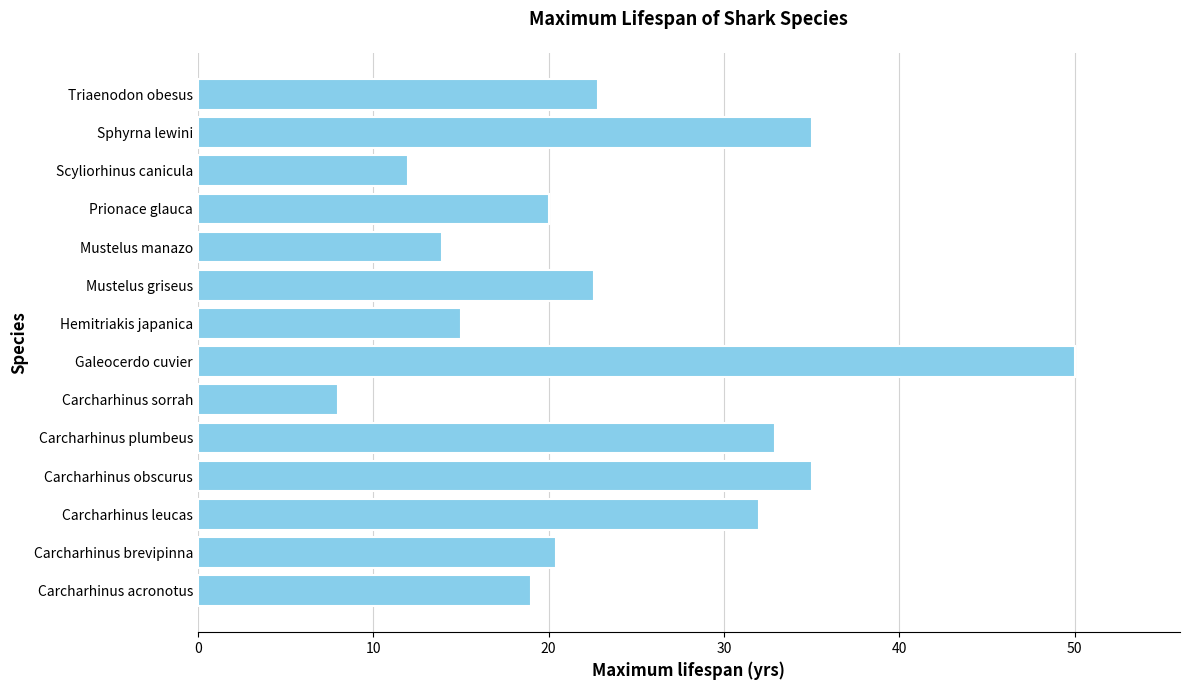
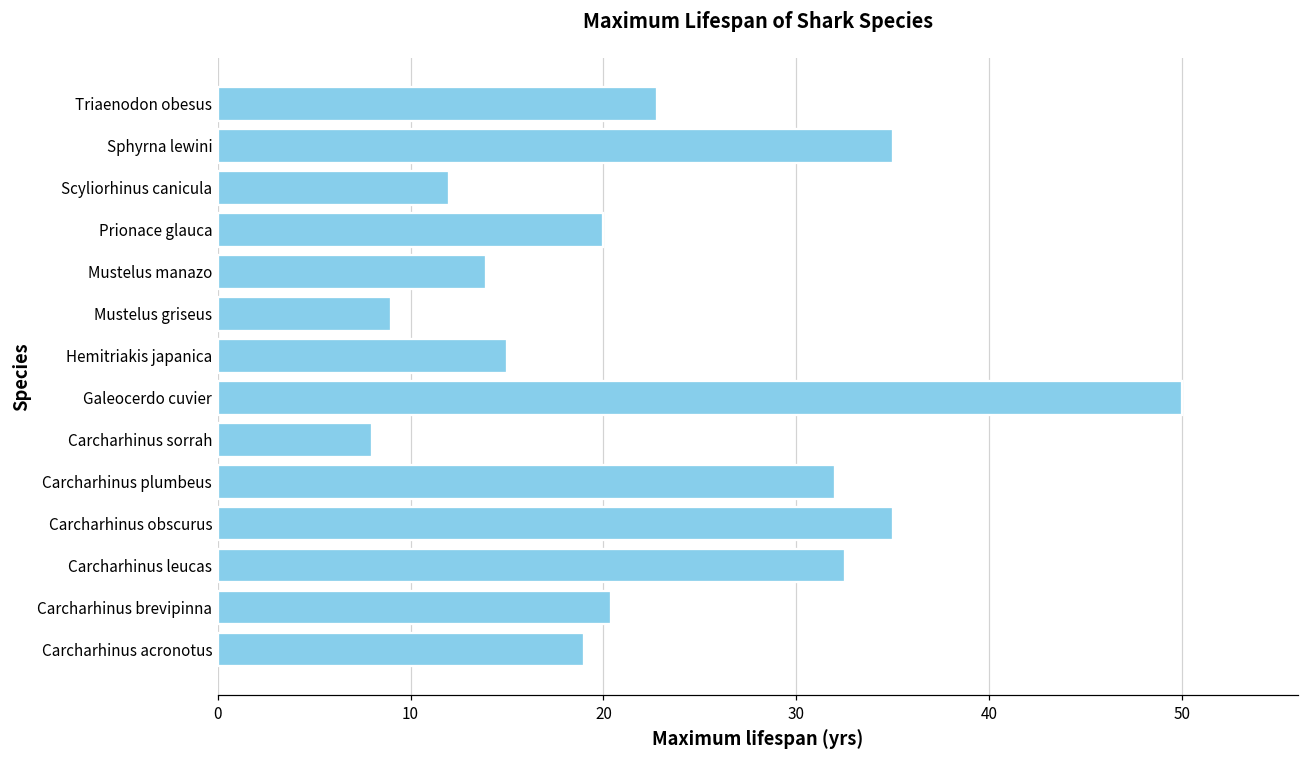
  {
    "Triaenodon obesus": 22.8,
    "Sphyrna lewini": 35.0,
    "Scyliorhinus canicula": 12.0,
    "Prionace glauca": 20.0,
    "Mustelus manazo": 13.9,
-   "Mustelus griseus": 22.6,
+   "Mustelus griseus": 9.0,
    "Hemitriakis japanica": 15.0,
    "Galeocerdo cuvier": 50.0,
    "Carcharhinus sorrah": 8.0,
-   "Carcharhinus plumbeus": 32.9,
+   "Carcharhinus plumbeus": 32.0,
    "Carcharhinus obscurus": 35.0,
-   "Carcharhinus leucas": 32.0,
+   "Carcharhinus leucas": 32.5,
    "Carcharhinus brevipinna": 20.4,
    "Carcharhinus acronotus": 19.0
  }
